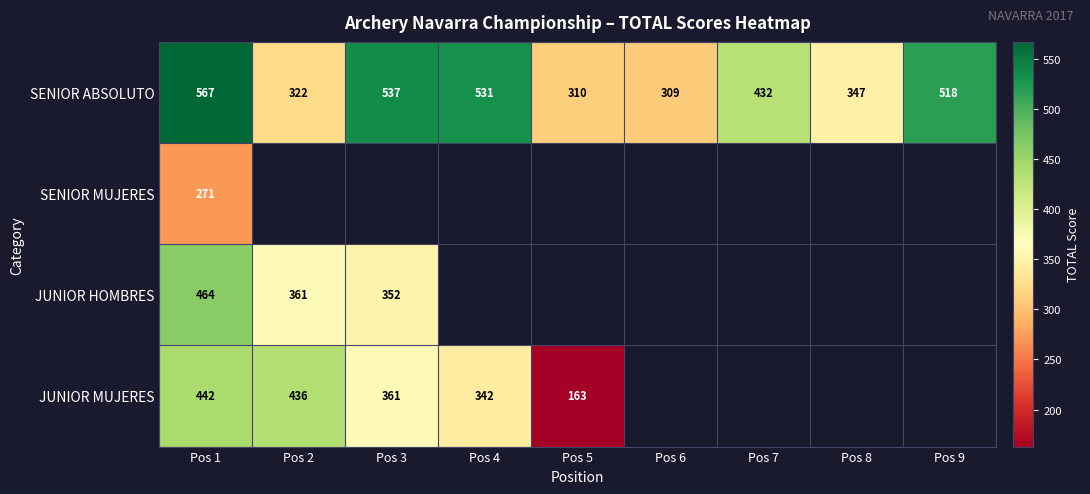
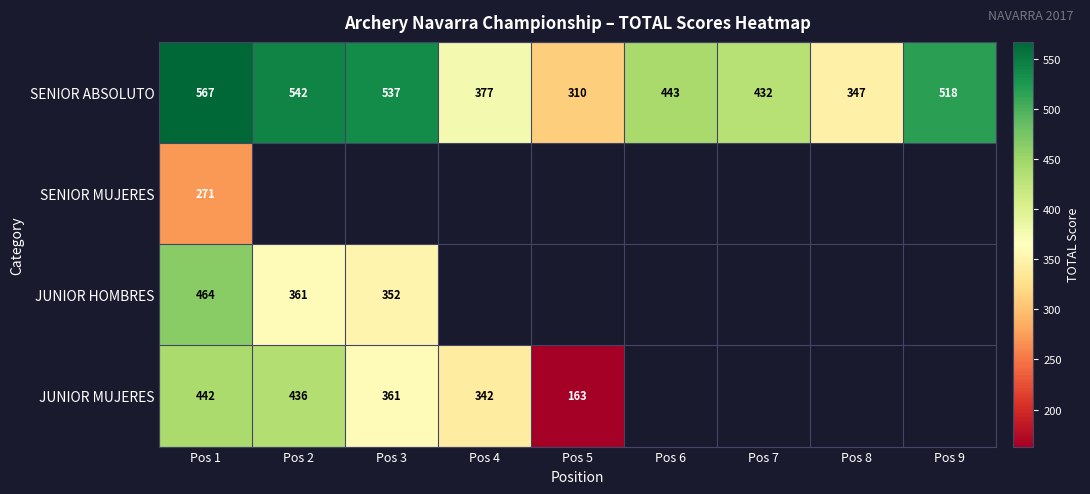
  {
    "SENIOR ABSOLUTO": {
      "Pos 1": 567,
-     "Pos 2": 322,
+     "Pos 2": 542,
      "Pos 3": 537,
-     "Pos 4": 531,
+     "Pos 4": 377,
      "Pos 5": 310,
-     "Pos 6": 309,
+     "Pos 6": 443,
      "Pos 7": 432,
      "Pos 8": 347,
      "Pos 9": 518
    },
    "SENIOR MUJERES": {
      "Pos 1": 271
    },
    "JUNIOR HOMBRES": {
      "Pos 1": 464,
      "Pos 2": 361,
      "Pos 3": 352
    },
    "JUNIOR MUJERES": {
      "Pos 1": 442,
      "Pos 2": 436,
      "Pos 3": 361,
      "Pos 4": 342,
      "Pos 5": 163
    }
  }
